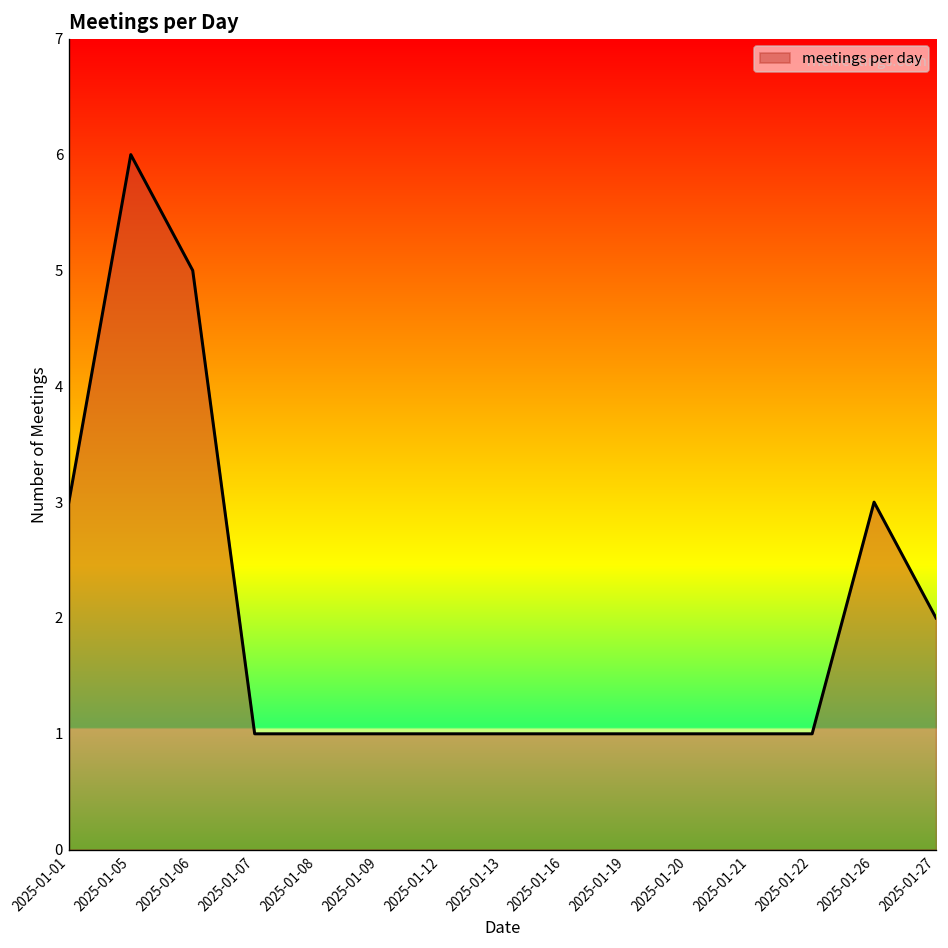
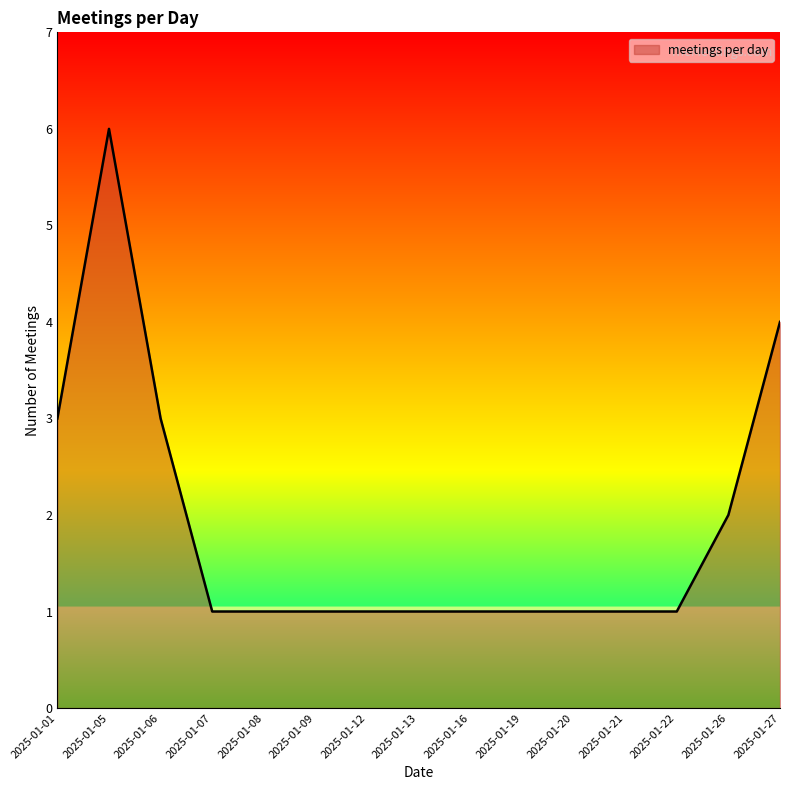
  {
    "2025-01-01": 3,
    "2025-01-05": 6,
-   "2025-01-06": 5,
+   "2025-01-06": 3,
    "2025-01-07": 1,
    "2025-01-08": 1,
    "2025-01-09": 1,
    "2025-01-12": 1,
    "2025-01-13": 1,
    "2025-01-16": 1,
    "2025-01-19": 1,
    "2025-01-20": 1,
    "2025-01-21": 1,
    "2025-01-22": 1,
-   "2025-01-26": 3,
-   "2025-01-27": 2
+   "2025-01-26": 2,
+   "2025-01-27": 4
  }
